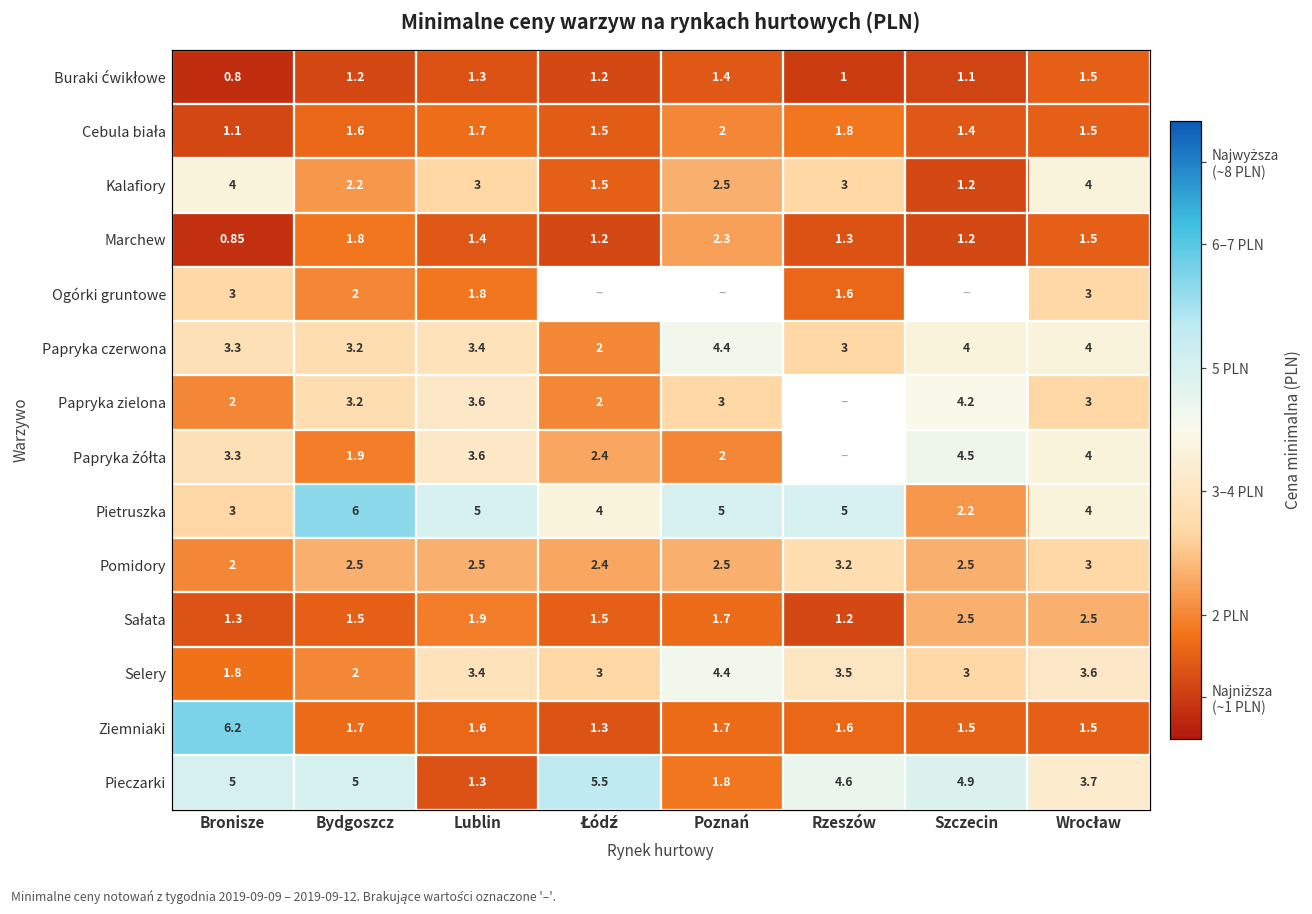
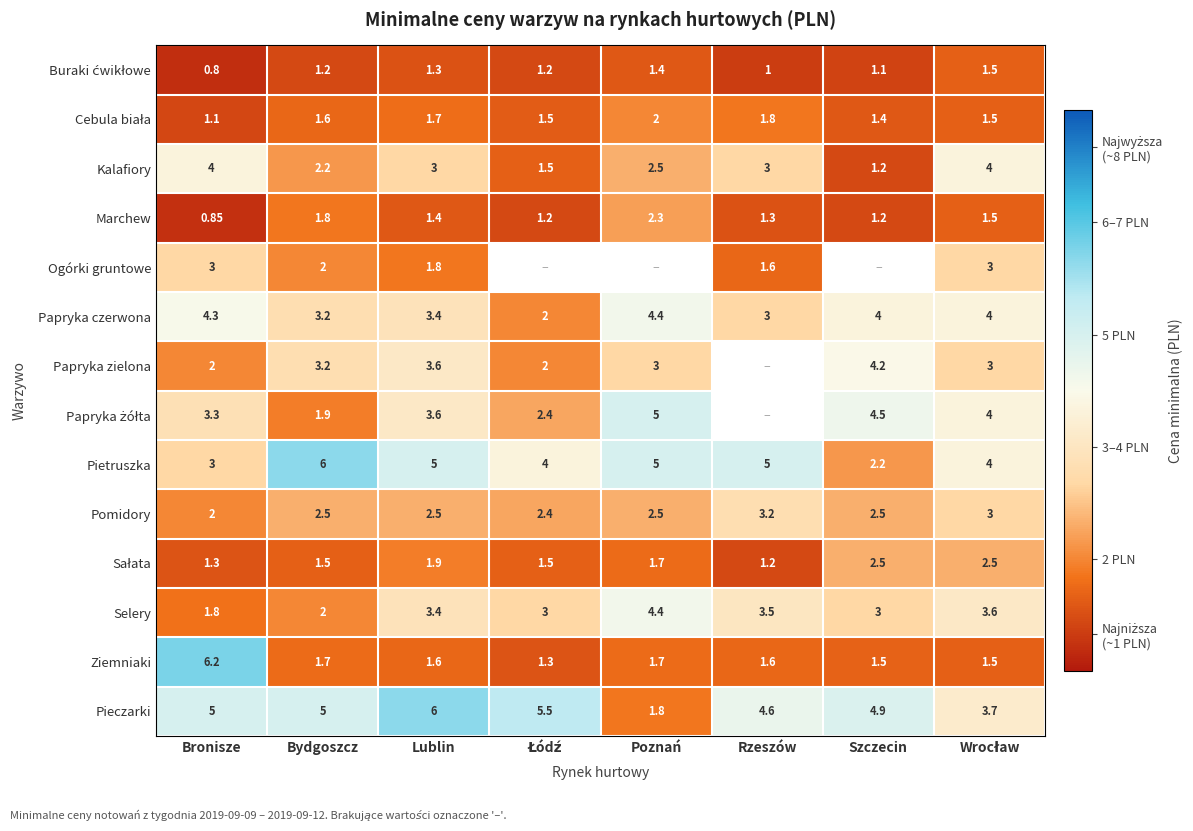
  {
    "Buraki ćwikłowe": {
      "Bronisze": 0.8,
      "Bydgoszcz": 1.2,
      "Lublin": 1.3,
      "Łódź": 1.2,
      "Poznań": 1.4,
      "Rzeszów": 1,
      "Szczecin": 1.1,
      "Wrocław": 1.5
    },
    "Cebula biała": {
      "Bronisze": 1.1,
      "Bydgoszcz": 1.6,
      "Lublin": 1.7,
      "Łódź": 1.5,
      "Poznań": 2,
      "Rzeszów": 1.8,
      "Szczecin": 1.4,
      "Wrocław": 1.5
    },
    "Kalafiory": {
      "Bronisze": 4,
      "Bydgoszcz": 2.2,
      "Lublin": 3,
      "Łódź": 1.5,
      "Poznań": 2.5,
      "Rzeszów": 3,
      "Szczecin": 1.2,
      "Wrocław": 4
    },
    "Marchew": {
      "Bronisze": 0.85,
      "Bydgoszcz": 1.8,
      "Lublin": 1.4,
      "Łódź": 1.2,
      "Poznań": 2.3,
      "Rzeszów": 1.3,
      "Szczecin": 1.2,
      "Wrocław": 1.5
    },
    "Ogórki gruntowe": {
      "Bronisze": 3,
      "Bydgoszcz": 2,
      "Lublin": 1.8,
      "Rzeszów": 1.6,
      "Wrocław": 3
    },
    "Papryka czerwona": {
-     "Bronisze": 3.3,
+     "Bronisze": 4.3,
      "Bydgoszcz": 3.2,
      "Lublin": 3.4,
      "Łódź": 2,
      "Poznań": 4.4,
      "Rzeszów": 3,
      "Szczecin": 4,
      "Wrocław": 4
    },
    "Papryka zielona": {
      "Bronisze": 2,
      "Bydgoszcz": 3.2,
      "Lublin": 3.6,
      "Łódź": 2,
      "Poznań": 3,
      "Szczecin": 4.2,
      "Wrocław": 3
    },
    "Papryka żółta": {
      "Bronisze": 3.3,
      "Bydgoszcz": 1.9,
      "Lublin": 3.6,
      "Łódź": 2.4,
-     "Poznań": 2,
+     "Poznań": 5,
      "Szczecin": 4.5,
      "Wrocław": 4
    },
    "Pietruszka": {
      "Bronisze": 3,
      "Bydgoszcz": 6,
      "Lublin": 5,
      "Łódź": 4,
      "Poznań": 5,
      "Rzeszów": 5,
      "Szczecin": 2.2,
      "Wrocław": 4
    },
    "Pomidory": {
      "Bronisze": 2,
      "Bydgoszcz": 2.5,
      "Lublin": 2.5,
      "Łódź": 2.4,
      "Poznań": 2.5,
      "Rzeszów": 3.2,
      "Szczecin": 2.5,
      "Wrocław": 3
    },
    "Sałata": {
      "Bronisze": 1.3,
      "Bydgoszcz": 1.5,
      "Lublin": 1.9,
      "Łódź": 1.5,
      "Poznań": 1.7,
      "Rzeszów": 1.2,
      "Szczecin": 2.5,
      "Wrocław": 2.5
    },
    "Selery": {
      "Bronisze": 1.8,
      "Bydgoszcz": 2,
      "Lublin": 3.4,
      "Łódź": 3,
      "Poznań": 4.4,
      "Rzeszów": 3.5,
      "Szczecin": 3,
      "Wrocław": 3.6
    },
    "Ziemniaki": {
      "Bronisze": 6.2,
      "Bydgoszcz": 1.7,
      "Lublin": 1.6,
      "Łódź": 1.3,
      "Poznań": 1.7,
      "Rzeszów": 1.6,
      "Szczecin": 1.5,
      "Wrocław": 1.5
    },
    "Pieczarki": {
      "Bronisze": 5,
      "Bydgoszcz": 5,
-     "Lublin": 1.3,
+     "Lublin": 6,
      "Łódź": 5.5,
      "Poznań": 1.8,
      "Rzeszów": 4.6,
      "Szczecin": 4.9,
      "Wrocław": 3.7
    }
  }
